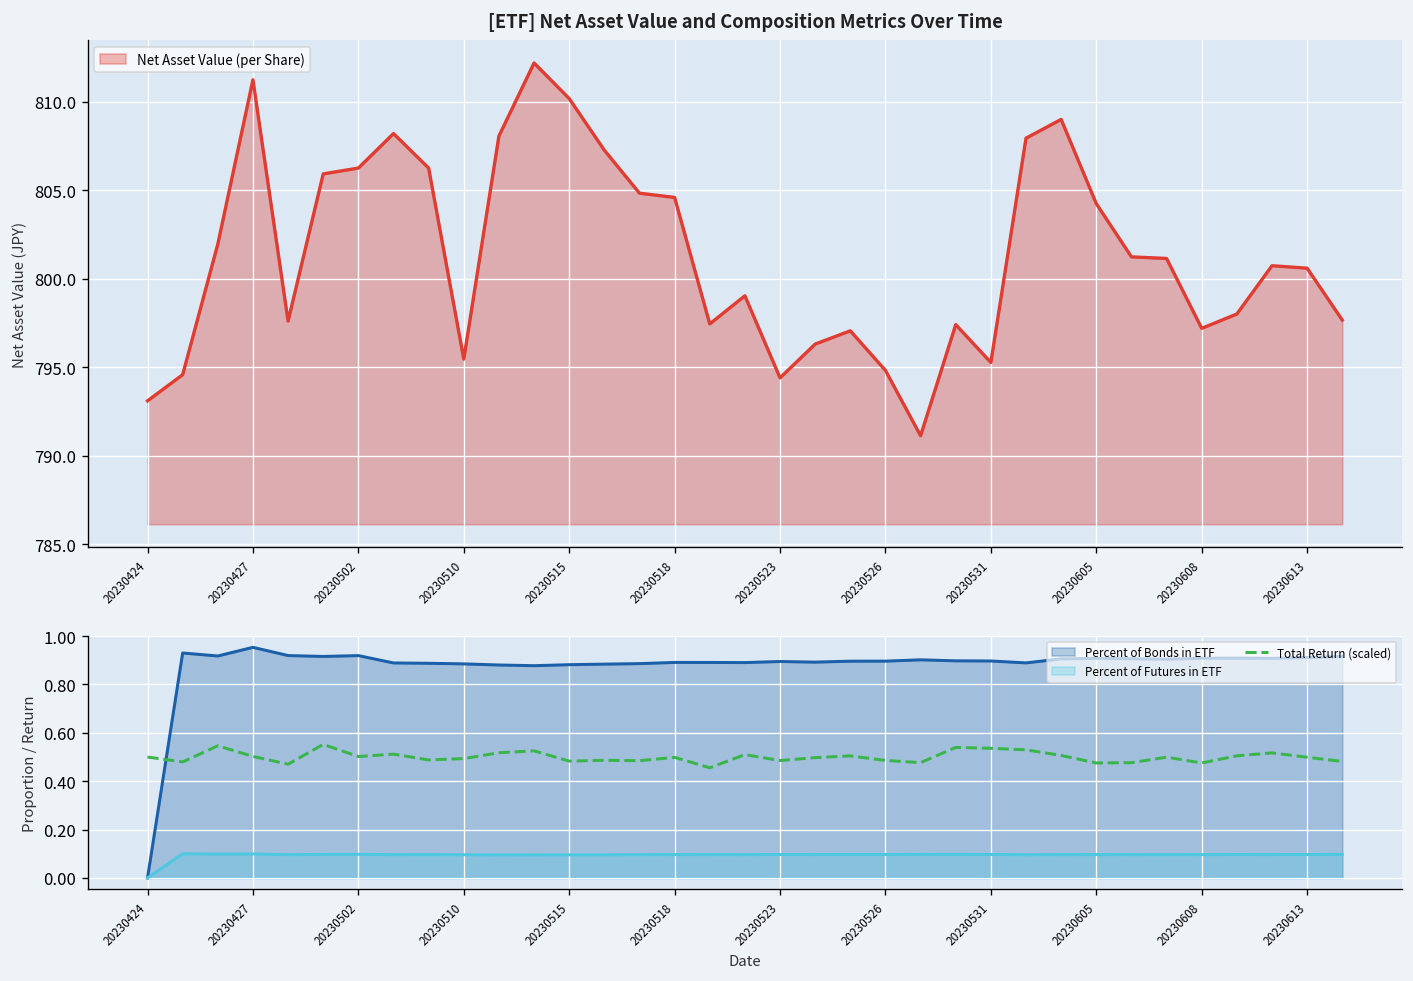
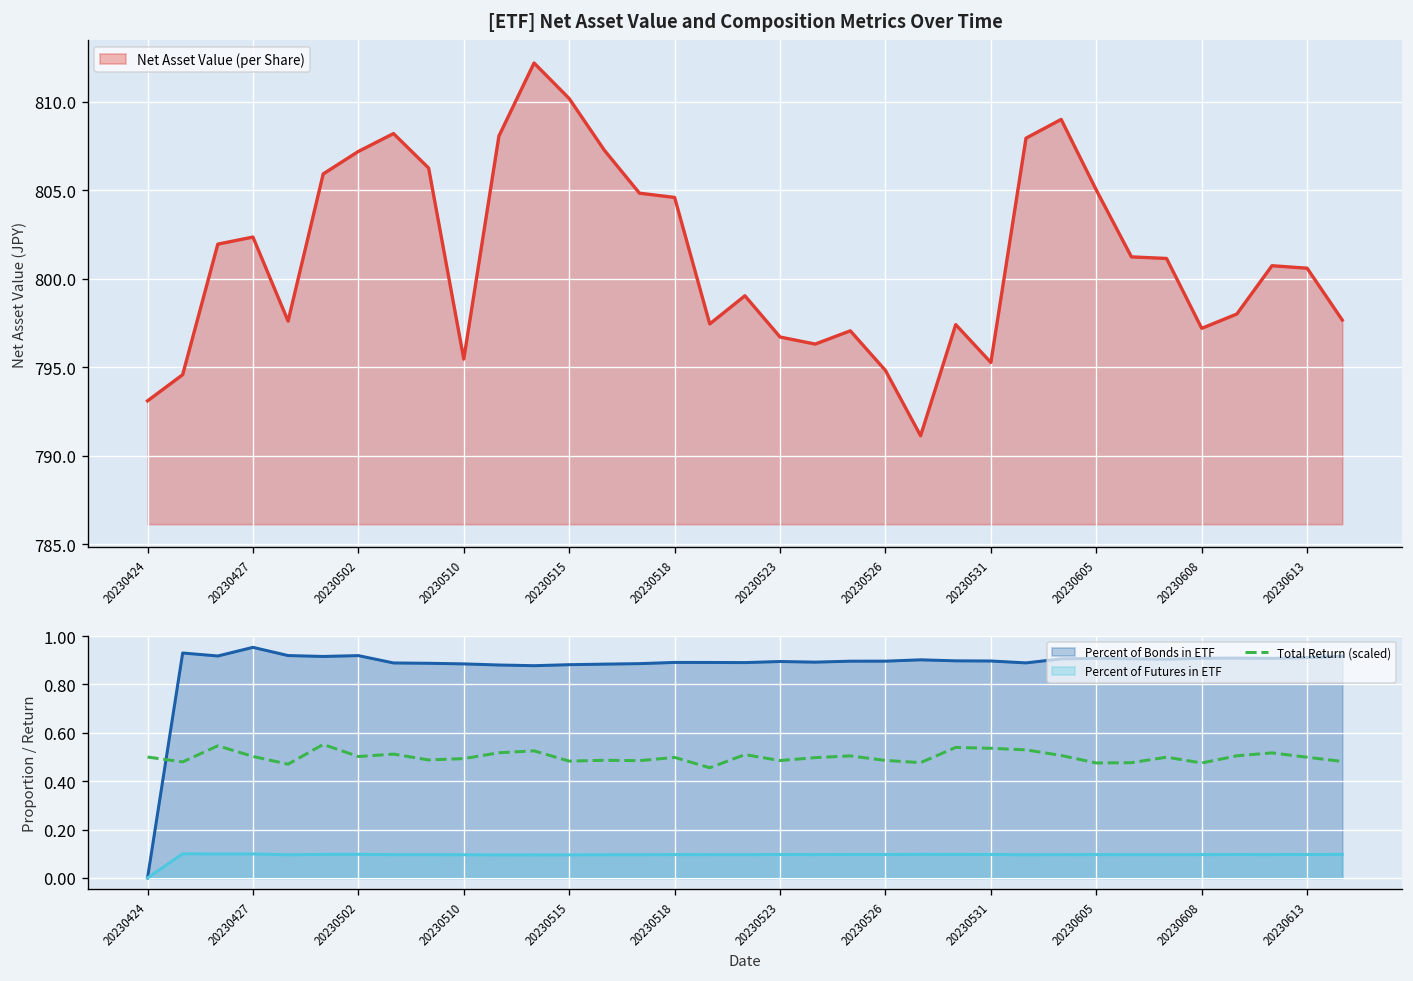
  {
    "[ETF] Net Asset Value and Composition Metrics Over Time": {
      "20230424": 793.1,
-     "20230427": 811.3,
-     "20230502": 806.3,
+     "20230427": 802.4,
+     "20230502": 807.2,
      "20230510": 795.5,
      "20230515": 810.2,
      "20230518": 804.6,
-     "20230523": 794.4,
+     "20230523": 796.7,
      "20230526": 794.8,
      "20230531": 795.3,
-     "20230605": 804.3,
+     "20230605": 805.0,
      "20230608": 797.2,
      "20230613": 800.6
    }
  }
